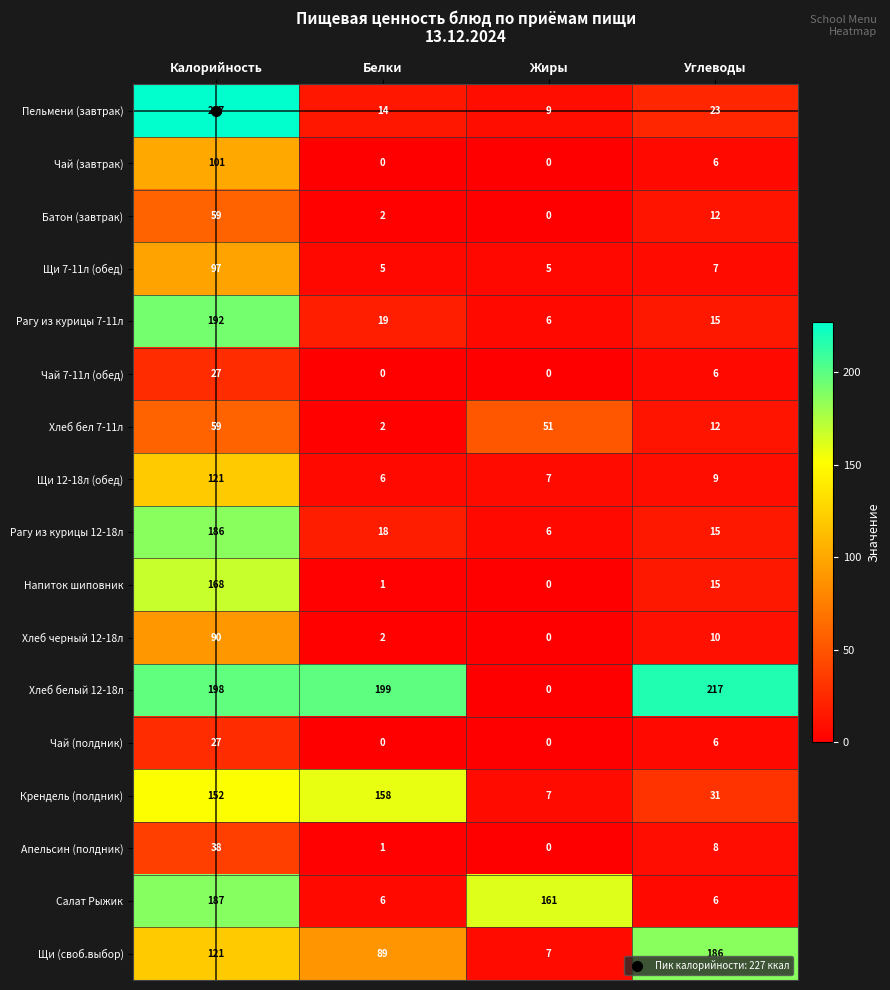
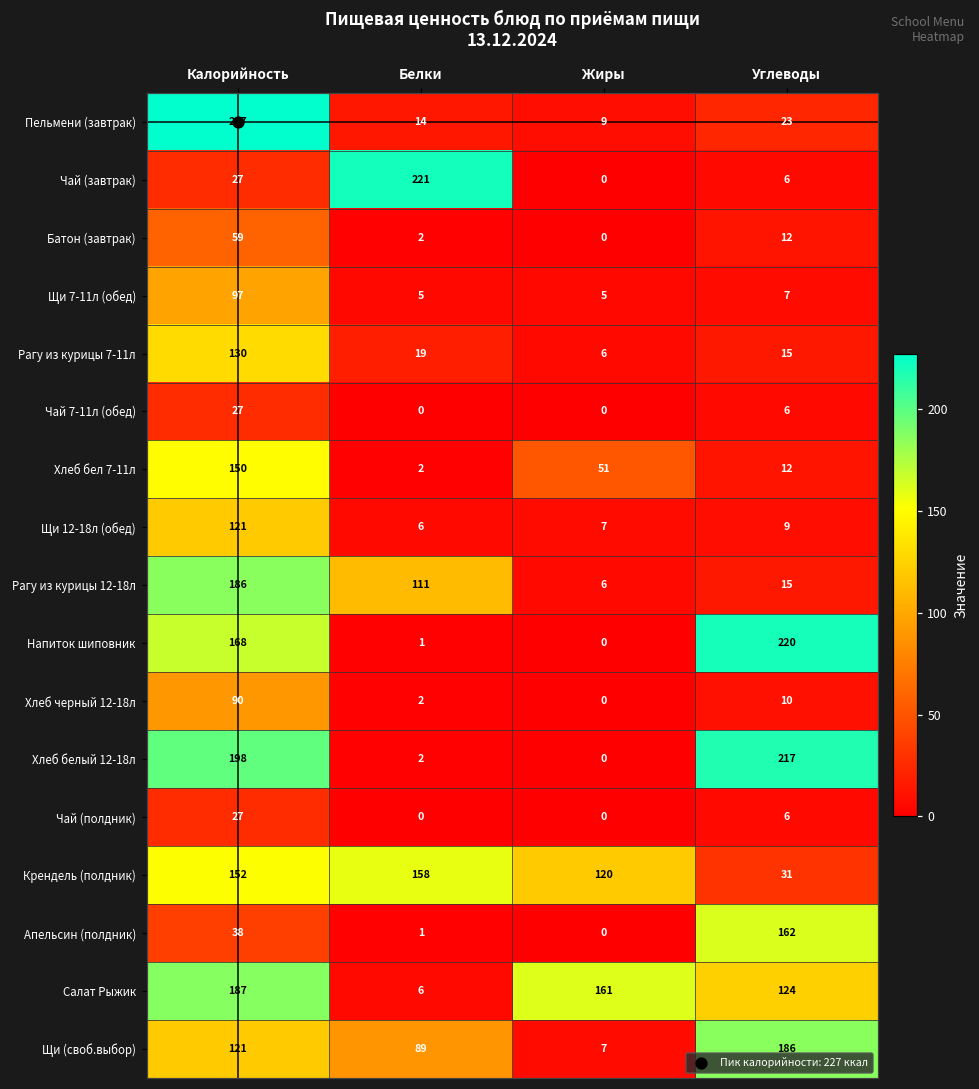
  {
    "Пельмени (завтрак)": {
      "Белки": 14,
      "Жиры": 9,
      "Углеводы": 23
    },
    "Чай (завтрак)": {
-     "Калорийность": 101,
-     "Белки": 0,
+     "Калорийность": 27,
+     "Белки": 221,
      "Жиры": 0,
      "Углеводы": 6
    },
    "Батон (завтрак)": {
      "Калорийность": 59,
      "Белки": 2,
      "Жиры": 0,
      "Углеводы": 12
    },
    "Щи 7-11л (обед)": {
      "Калорийность": 97,
      "Белки": 5,
      "Жиры": 5,
      "Углеводы": 7
    },
    "Рагу из курицы 7-11л": {
-     "Калорийность": 192,
+     "Калорийность": 130,
      "Белки": 19,
      "Жиры": 6,
      "Углеводы": 15
    },
    "Чай 7-11л (обед)": {
      "Калорийность": 27,
      "Белки": 0,
      "Жиры": 0,
      "Углеводы": 6
    },
    "Хлеб бел 7-11л": {
-     "Калорийность": 59,
+     "Калорийность": 150,
      "Белки": 2,
      "Жиры": 51,
      "Углеводы": 12
    },
    "Щи 12-18л (обед)": {
      "Калорийность": 121,
      "Белки": 6,
      "Жиры": 7,
      "Углеводы": 9
    },
    "Рагу из курицы 12-18л": {
      "Калорийность": 186,
-     "Белки": 18,
+     "Белки": 111,
      "Жиры": 6,
      "Углеводы": 15
    },
    "Напиток шиповник": {
      "Калорийность": 168,
      "Белки": 1,
      "Жиры": 0,
-     "Углеводы": 15
+     "Углеводы": 220
    },
    "Хлеб черный 12-18л": {
      "Калорийность": 90,
      "Белки": 2,
      "Жиры": 0,
      "Углеводы": 10
    },
    "Хлеб белый 12-18л": {
      "Калорийность": 198,
-     "Белки": 199,
+     "Белки": 2,
      "Жиры": 0,
      "Углеводы": 217
    },
    "Чай (полдник)": {
      "Калорийность": 27,
      "Белки": 0,
      "Жиры": 0,
      "Углеводы": 6
    },
    "Крендель (полдник)": {
      "Калорийность": 152,
      "Белки": 158,
-     "Жиры": 7,
+     "Жиры": 120,
      "Углеводы": 31
    },
    "Апельсин (полдник)": {
      "Калорийность": 38,
      "Белки": 1,
      "Жиры": 0,
-     "Углеводы": 8
+     "Углеводы": 162
    },
    "Салат Рыжик": {
      "Калорийность": 187,
      "Белки": 6,
      "Жиры": 161,
-     "Углеводы": 6
+     "Углеводы": 124
    },
    "Щи (своб.выбор)": {
      "Калорийность": 121,
      "Белки": 89,
      "Жиры": 7
    }
  }
